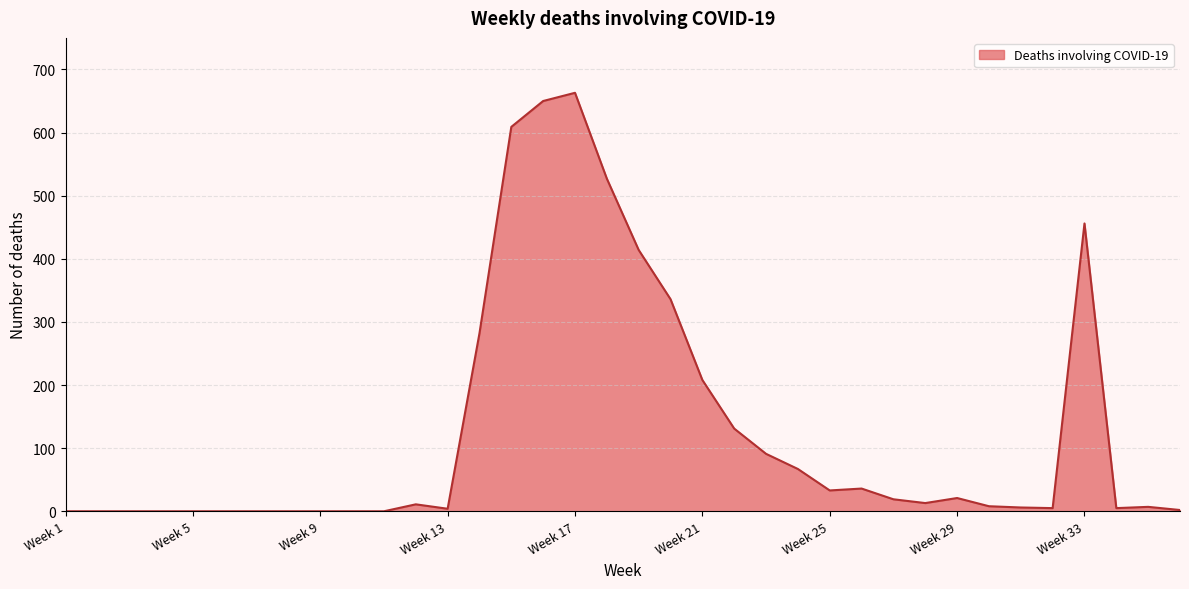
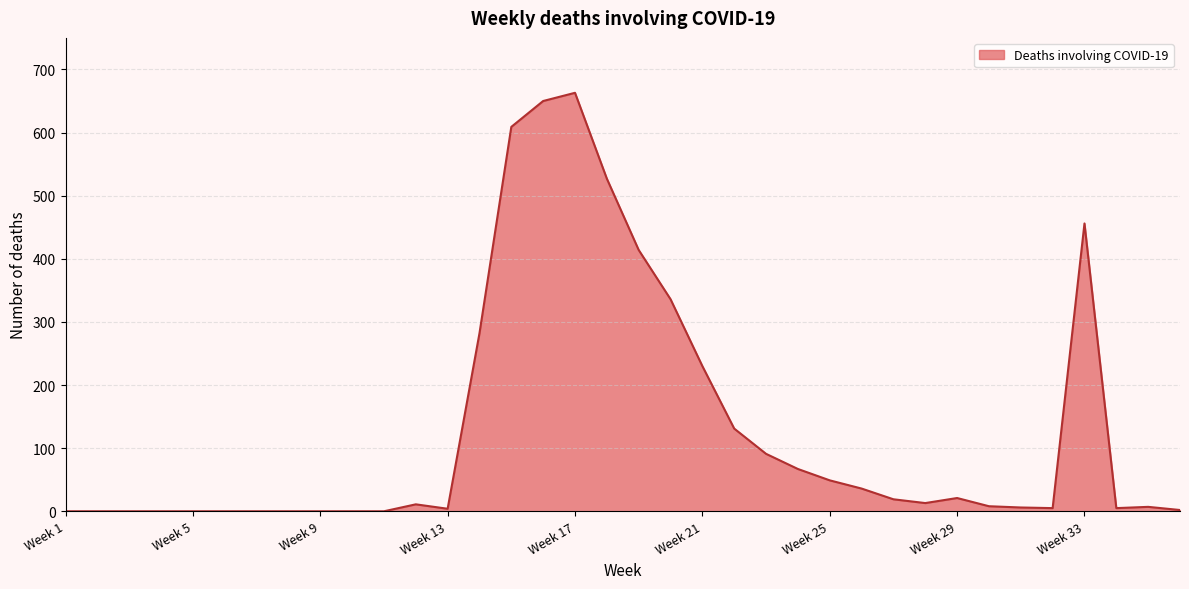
  {
    "Week 1": 0,
    "Week 5": 0,
    "Week 9": 0,
    "Week 13": 0,
    "Week 17": 660,
-   "Week 21": 210,
-   "Week 25": 30,
+   "Week 21": 230,
+   "Week 25": 50,
    "Week 29": 20,
    "Week 33": 460
  }
